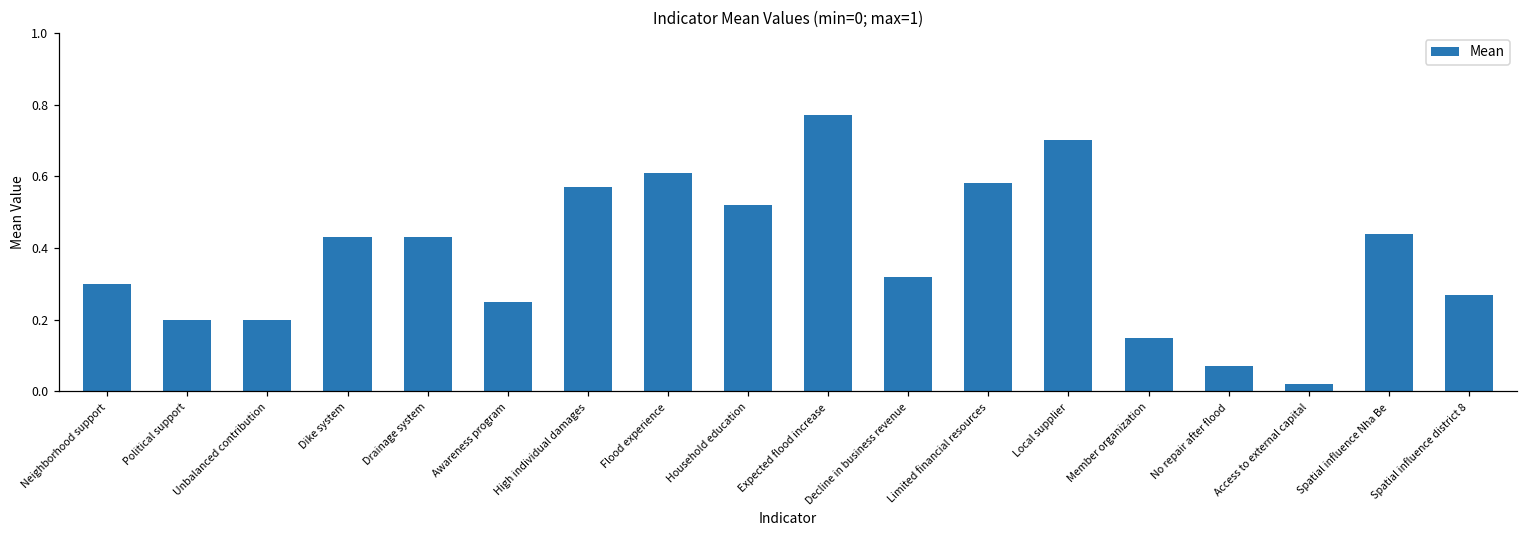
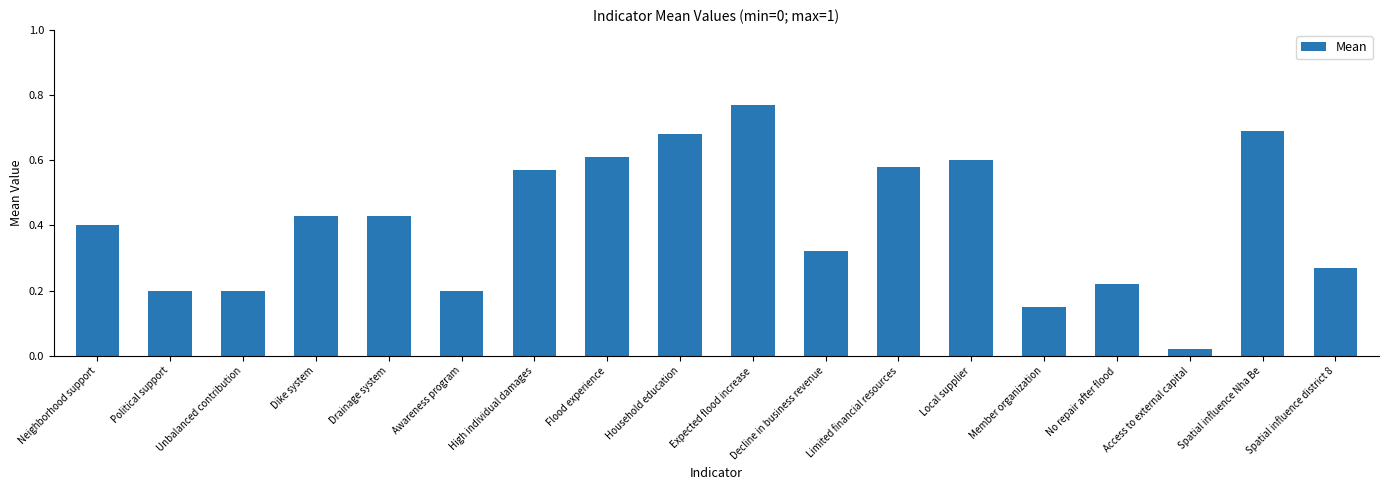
  {
-   "Neighborhood support": 0.3,
+   "Neighborhood support": 0.4,
    "Political support": 0.20,
    "Unbalanced contribution": 0.20,
    "Dike system": 0.43,
    "Drainage system": 0.43,
-   "Awareness program": 0.25,
+   "Awareness program": 0.20,
    "High individual damages": 0.57,
    "Flood experience": 0.61,
-   "Household education": 0.52,
+   "Household education": 0.68,
    "Expected flood increase": 0.77,
    "Decline in business revenue": 0.32,
    "Limited financial resources": 0.58,
-   "Local supplier": 0.7,
+   "Local supplier": 0.6,
    "Member organization": 0.15,
-   "No repair after flood": 0.07,
+   "No repair after flood": 0.22,
    "Access to external capital": 0.02,
-   "Spatial influence Nha Be": 0.44,
+   "Spatial influence Nha Be": 0.69,
    "Spatial influence district 8": 0.27
  }
